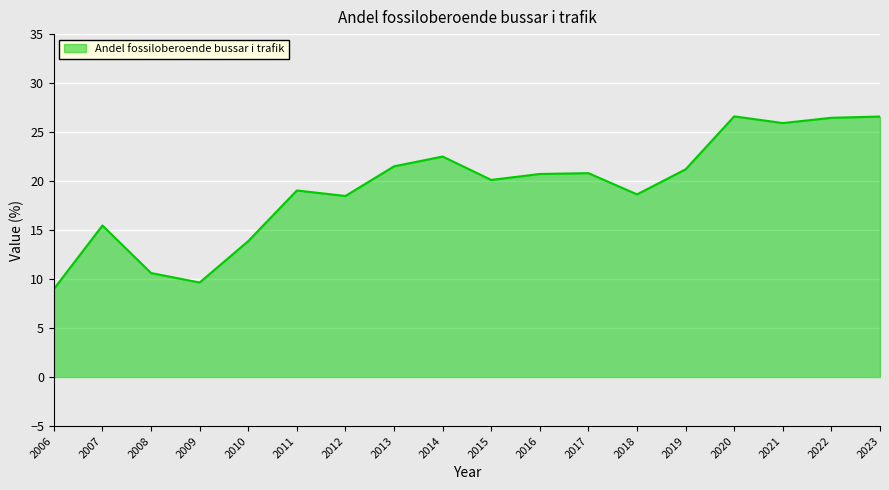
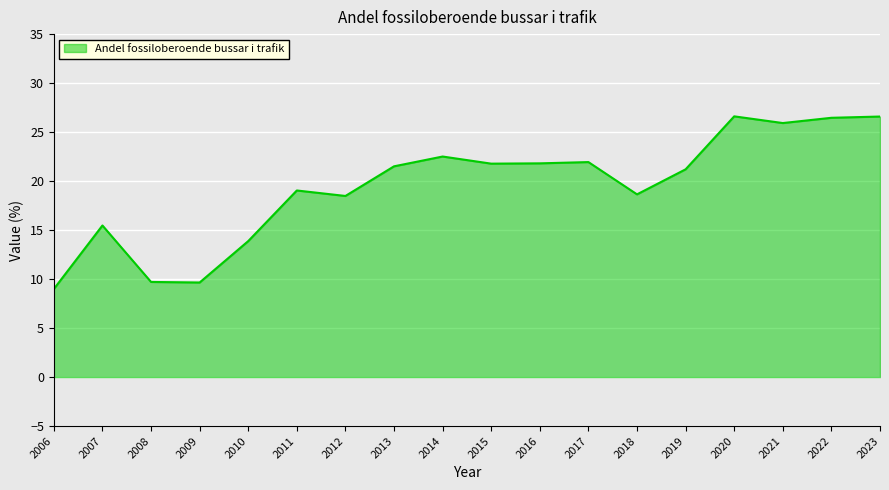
  {
    "2006": 9,
    "2007": 15,
-   "2008": 11,
+   "2008": 10,
    "2009": 10,
    "2010": 14,
    "2011": 19,
    "2012": 18,
    "2013": 22,
    "2014": 23,
-   "2015": 20,
-   "2016": 21,
-   "2017": 21,
+   "2015": 22,
+   "2016": 22,
+   "2017": 22,
    "2018": 19,
    "2019": 21,
    "2020": 27,
    "2021": 26,
    "2022": 26,
    "2023": 27
  }
